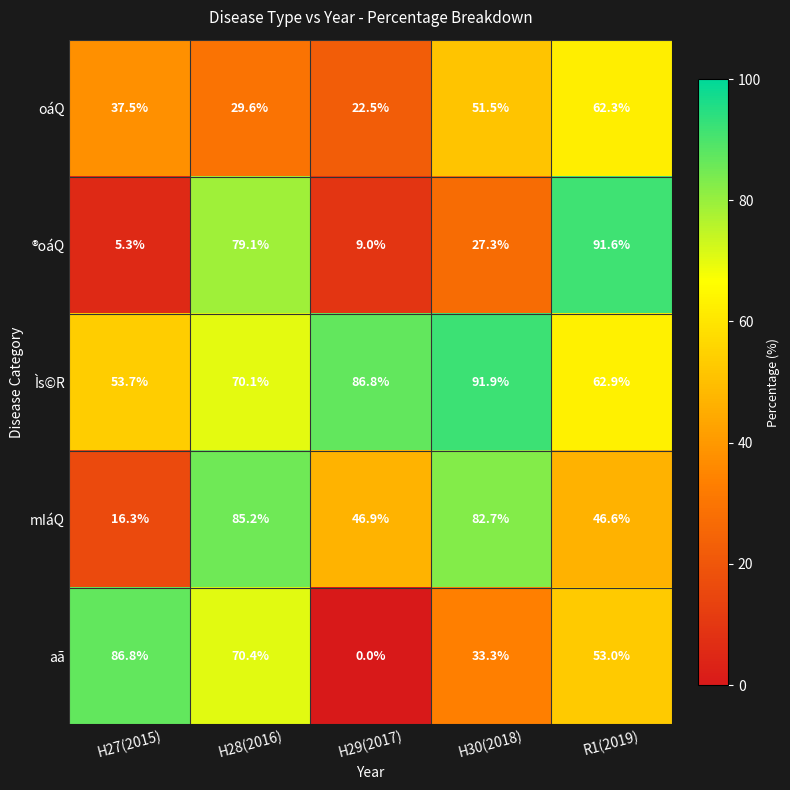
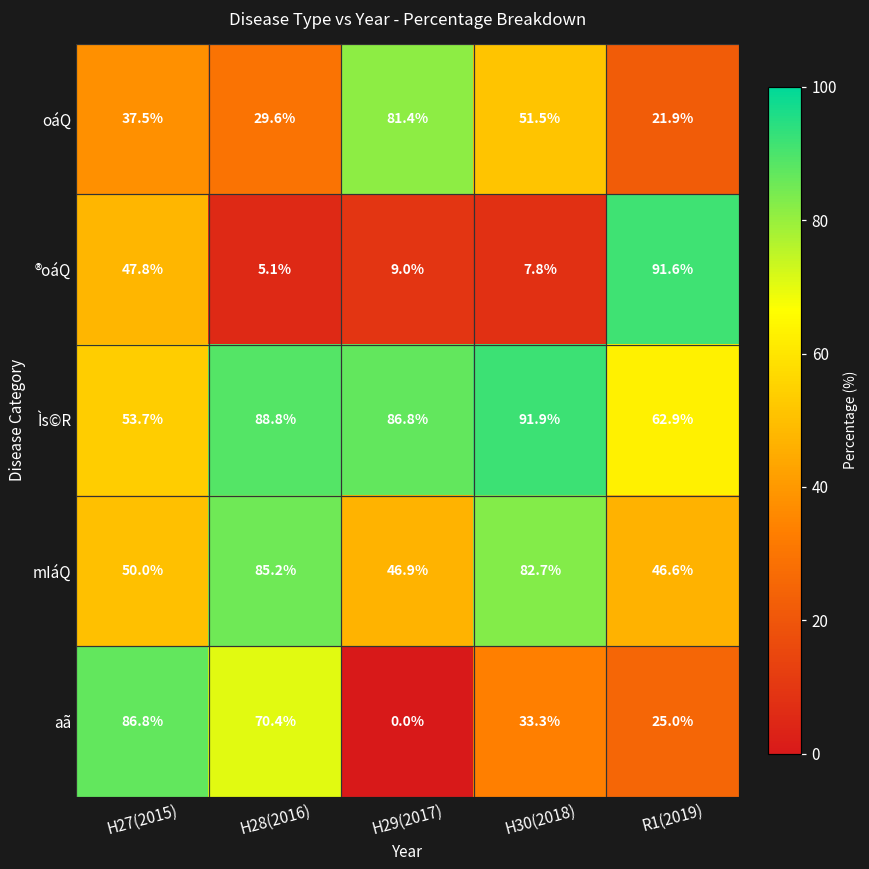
  {
    "oáQ": {
      "H27(2015)": "37.5%",
      "H28(2016)": "29.6%",
-     "H29(2017)": "22.5%",
+     "H29(2017)": "81.4%",
      "H30(2018)": "51.5%",
-     "R1(2019)": "62.3%"
+     "R1(2019)": "21.9%"
    },
    "®oáQ": {
-     "H27(2015)": "5.3%",
-     "H28(2016)": "79.1%",
+     "H27(2015)": "47.8%",
+     "H28(2016)": "5.1%",
      "H29(2017)": "9.0%",
-     "H30(2018)": "27.3%",
+     "H30(2018)": "7.8%",
      "R1(2019)": "91.6%"
    },
    "Ìs©R": {
      "H27(2015)": "53.7%",
-     "H28(2016)": "70.1%",
+     "H28(2016)": "88.8%",
      "H29(2017)": "86.8%",
      "H30(2018)": "91.9%",
      "R1(2019)": "62.9%"
    },
    "mIáQ": {
-     "H27(2015)": "16.3%",
+     "H27(2015)": "50.0%",
      "H28(2016)": "85.2%",
      "H29(2017)": "46.9%",
      "H30(2018)": "82.7%",
      "R1(2019)": "46.6%"
    },
    "aã": {
      "H27(2015)": "86.8%",
      "H28(2016)": "70.4%",
      "H29(2017)": "0.0%",
      "H30(2018)": "33.3%",
-     "R1(2019)": "53.0%"
+     "R1(2019)": "25.0%"
    }
  }
